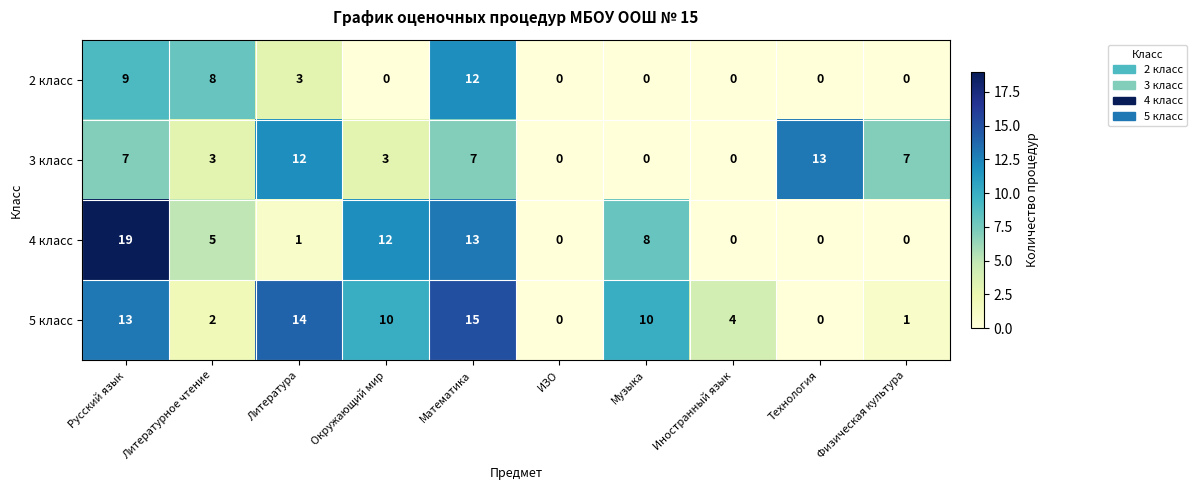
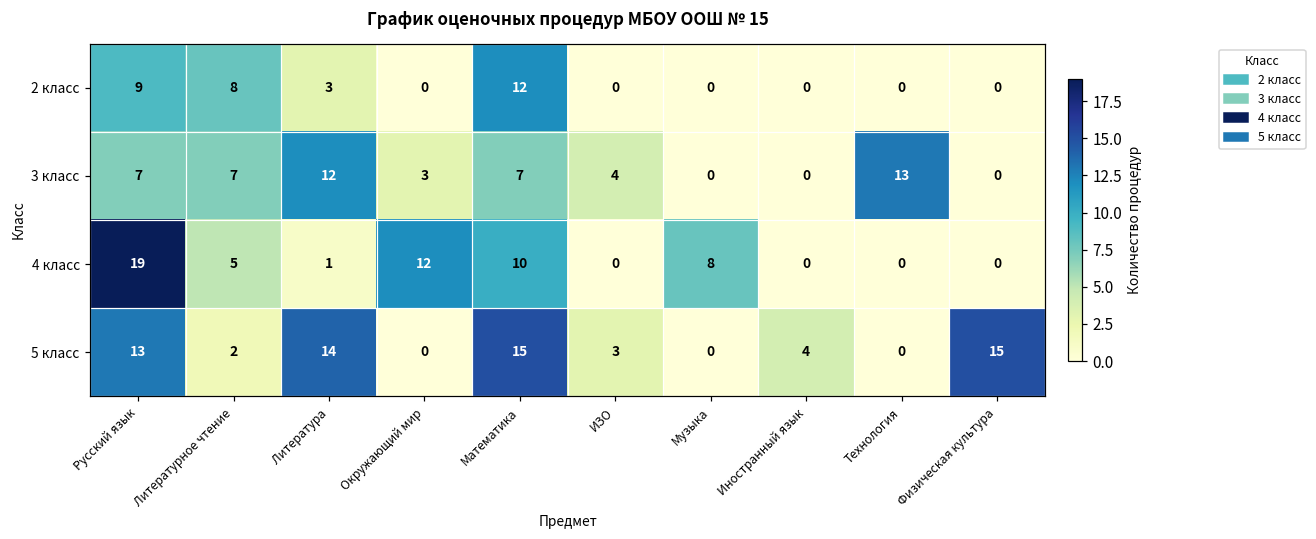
  {
    "2 класс": {
      "Русский язык": 9,
      "Литературное чтение": 8,
      "Литература": 3,
      "Окружающий мир": 0,
      "Математика": 12,
      "ИЗО": 0,
      "Музыка": 0,
      "Иностранный язык": 0,
      "Технология": 0,
      "Физическая культура": 0
    },
    "3 класс": {
      "Русский язык": 7,
-     "Литературное чтение": 3,
+     "Литературное чтение": 7,
      "Литература": 12,
      "Окружающий мир": 3,
      "Математика": 7,
-     "ИЗО": 0,
+     "ИЗО": 4,
      "Музыка": 0,
      "Иностранный язык": 0,
      "Технология": 13,
-     "Физическая культура": 7
+     "Физическая культура": 0
    },
    "4 класс": {
      "Русский язык": 19,
      "Литературное чтение": 5,
      "Литература": 1,
      "Окружающий мир": 12,
-     "Математика": 13,
+     "Математика": 10,
      "ИЗО": 0,
      "Музыка": 8,
      "Иностранный язык": 0,
      "Технология": 0,
      "Физическая культура": 0
    },
    "5 класс": {
      "Русский язык": 13,
      "Литературное чтение": 2,
      "Литература": 14,
-     "Окружающий мир": 10,
+     "Окружающий мир": 0,
      "Математика": 15,
-     "ИЗО": 0,
-     "Музыка": 10,
+     "ИЗО": 3,
+     "Музыка": 0,
      "Иностранный язык": 4,
      "Технология": 0,
-     "Физическая культура": 1
+     "Физическая культура": 15
    }
  }
